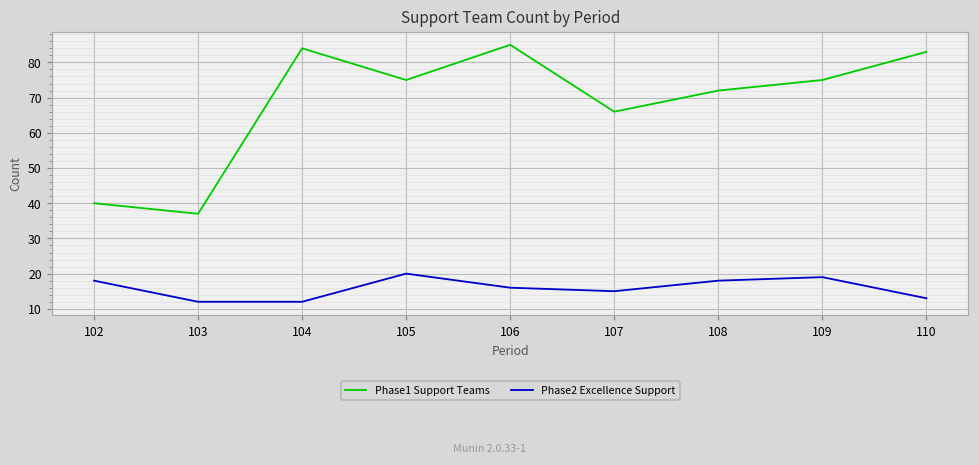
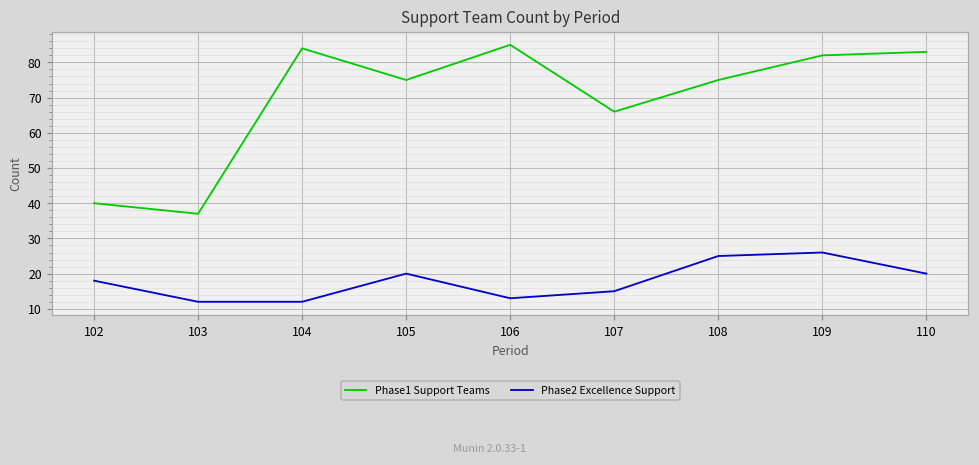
  {
    "Phase1 Support Teams": {
      "102": 40,
      "103": 37,
      "104": 84,
      "105": 75,
      "106": 85,
      "107": 66,
-     "108": 72,
-     "109": 75,
+     "108": 75,
+     "109": 82,
      "110": 83
    },
    "Phase2 Excellence Support": {
      "102": 18,
      "103": 12,
      "104": 12,
      "105": 20,
-     "106": 16,
+     "106": 13,
      "107": 15,
-     "108": 18,
-     "109": 19,
-     "110": 13
+     "108": 25,
+     "109": 26,
+     "110": 20
    }
  }
